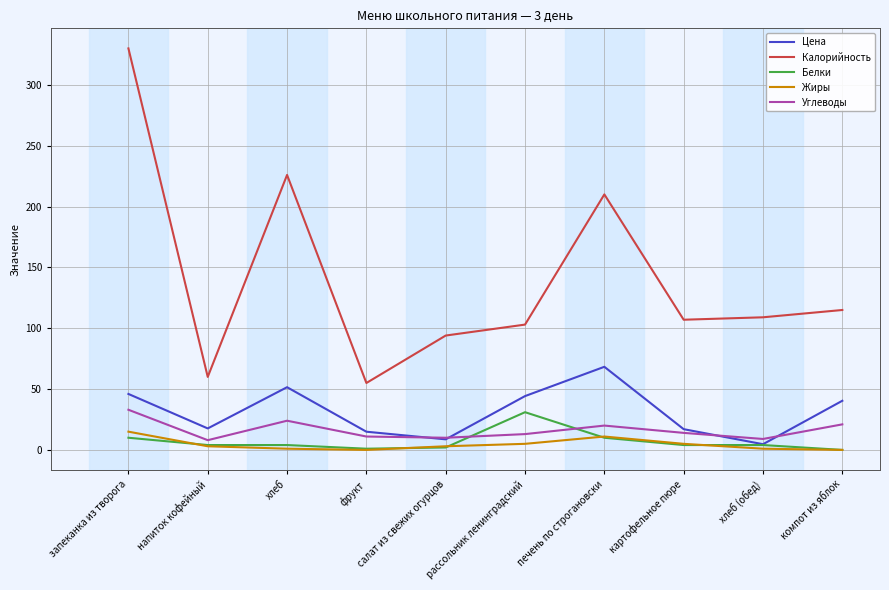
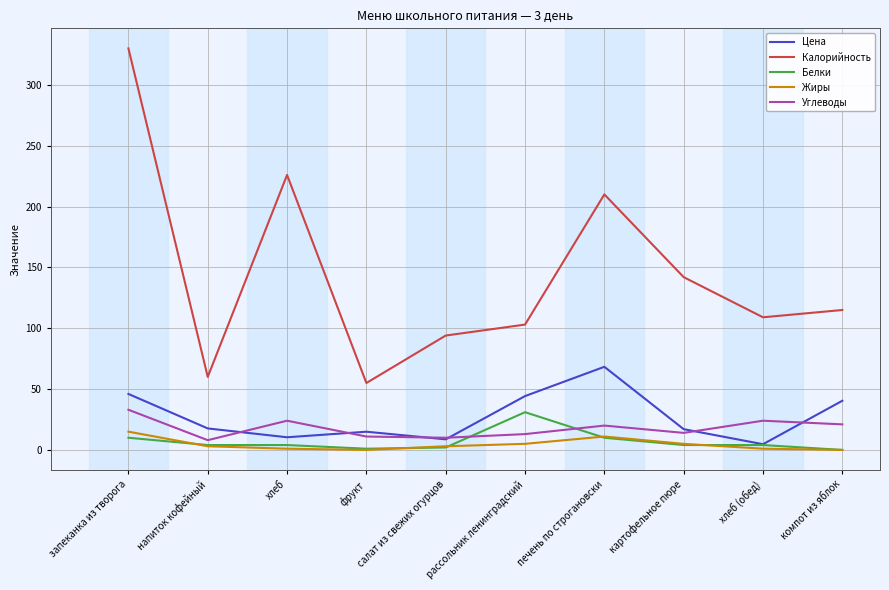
  {
    "Цена": {
      "запеканка из творога": 46,
      "напиток кофейный": 18,
-     "хлеб": 52,
+     "хлеб": 10,
      "фрукт": 15,
      "рассольник ленинградский": 44,
      "печень по строгановски": 68,
      "картофельное пюре": 17,
      "компот из яблок": 40
    },
    "Калорийность": {
      "запеканка из творога": 330,
      "напиток кофейный": 60,
      "хлеб": 226,
      "фрукт": 55,
      "салат из свежих огурцов": 94,
      "рассольник ленинградский": 103,
      "печень по строгановски": 210,
-     "картофельное пюре": 107,
+     "картофельное пюре": 142,
      "хлеб (обед)": 109,
      "компот из яблок": 115
    },
    "Белки": {
      "запеканка из творога": 10,
      "хлеб": 4,
      "рассольник ленинградский": 31
    },
    "Жиры": {
      "запеканка из творога": 15,
      "хлеб": 1,
      "рассольник ленинградский": 5,
      "хлеб (обед)": 1
    },
    "Углеводы": {
      "запеканка из творога": 33,
      "напиток кофейный": 8,
      "хлеб": 24,
      "фрукт": 11,
      "рассольник ленинградский": 13,
      "печень по строгановски": 20,
      "картофельное пюре": 14,
-     "хлеб (обед)": 9,
+     "хлеб (обед)": 24,
      "компот из яблок": 21
    }
  }
